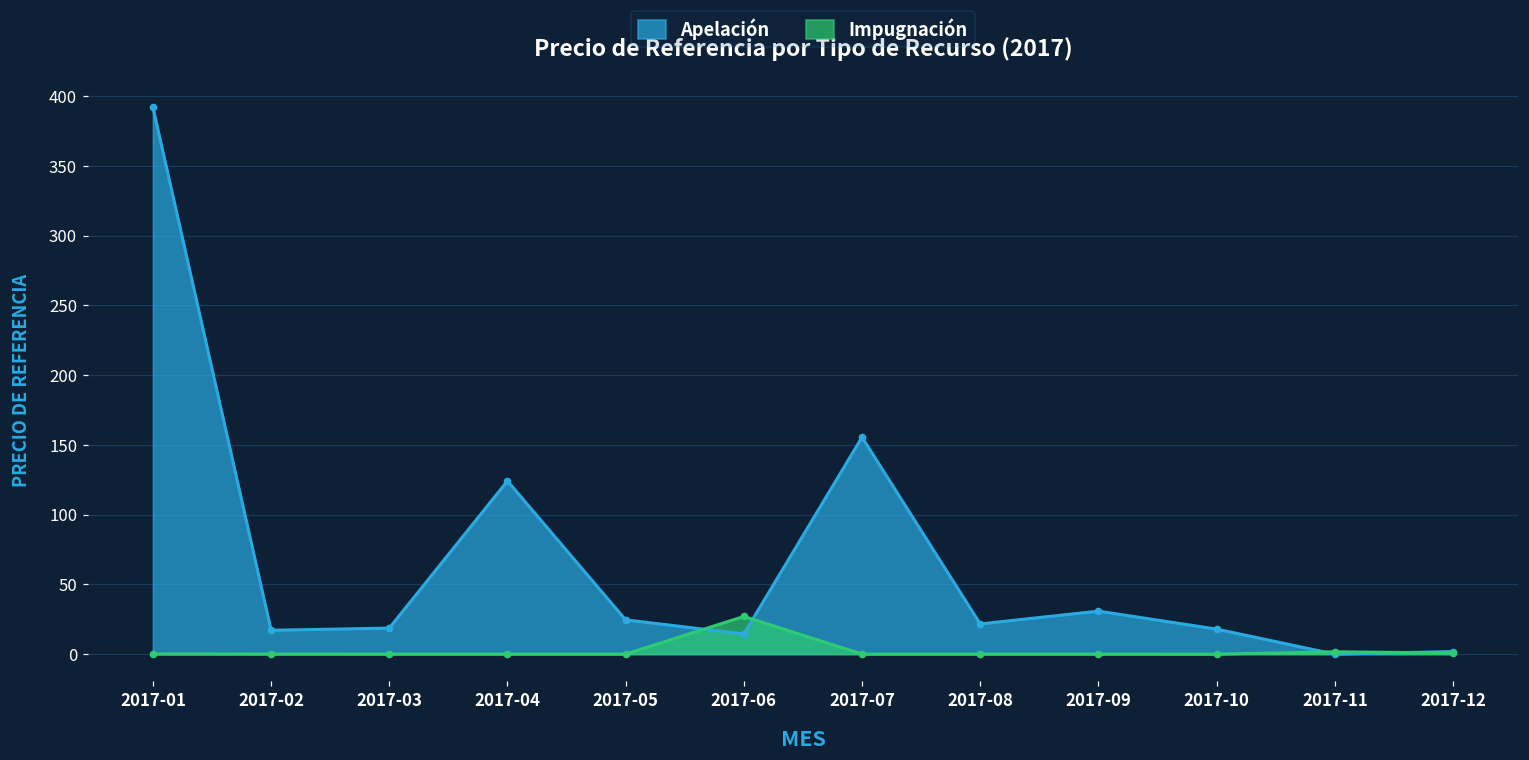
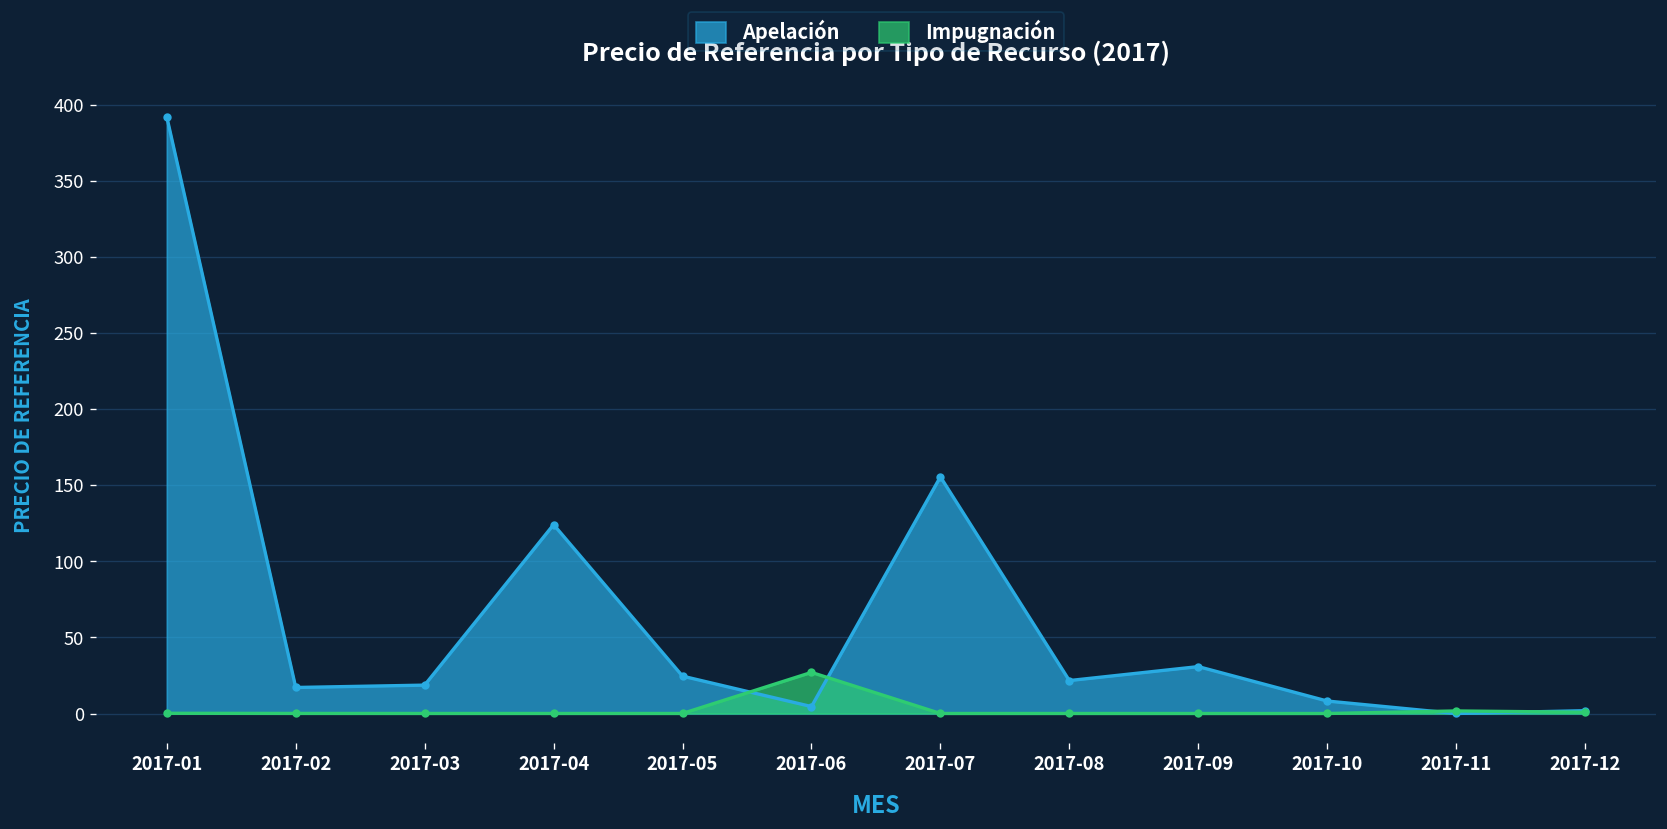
  {
    "Apelación": {
      "2017-01": 392,
      "2017-02": 17,
      "2017-03": 19,
      "2017-04": 124,
      "2017-05": 25,
-     "2017-06": 14,
+     "2017-06": 5,
      "2017-07": 156,
      "2017-08": 22,
      "2017-09": 31,
-     "2017-10": 18
+     "2017-10": 8
    },
    "Impugnación": {
      "2017-01": 0,
      "2017-02": 0,
      "2017-03": 0,
      "2017-04": 0,
      "2017-05": 0,
      "2017-06": 27,
      "2017-07": 0,
      "2017-08": 0,
      "2017-09": 0,
      "2017-10": 0
    }
  }
